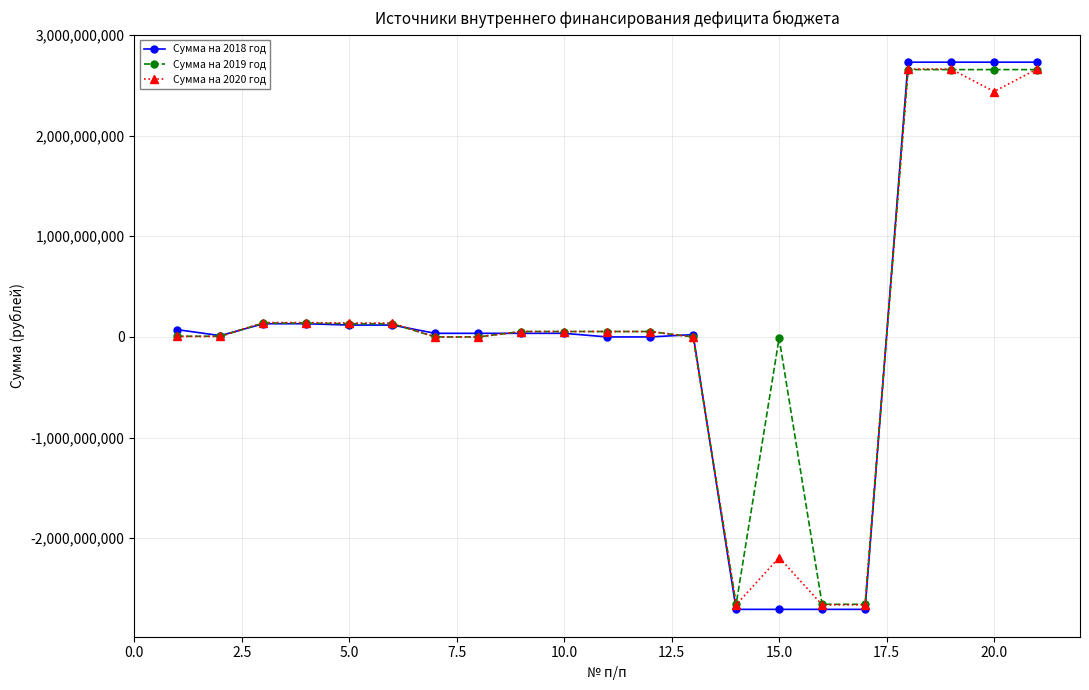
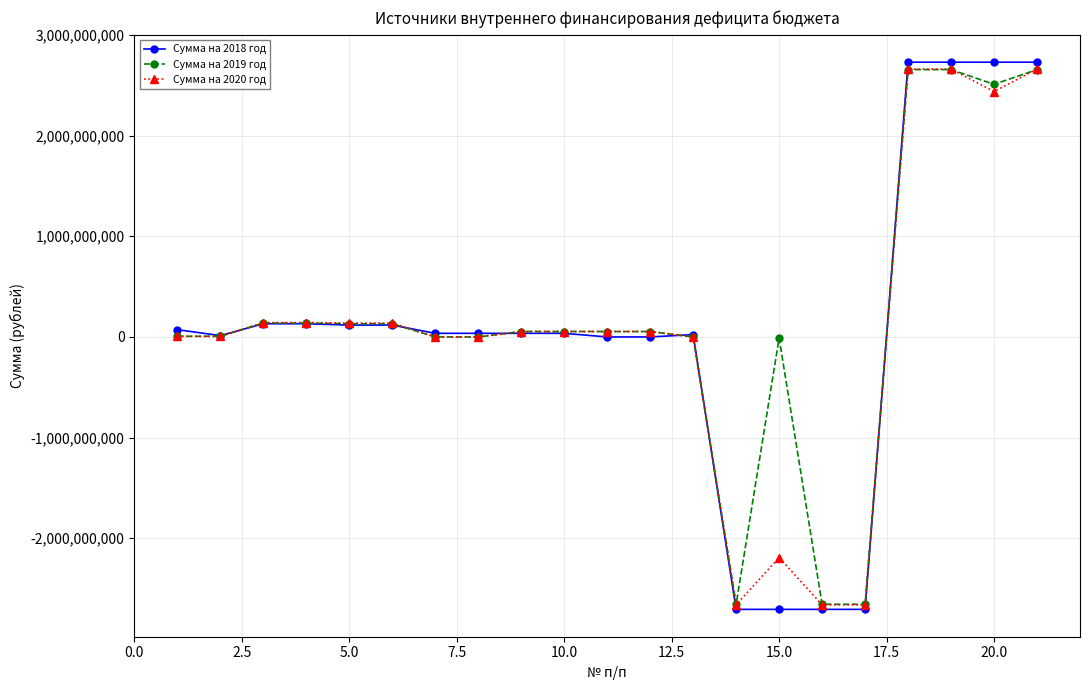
  {
    "Сумма на 2018 год": {
      "15.0": "-2,710,000,000",
      "20.0": "2,730,000,000"
    },
    "Сумма на 2019 год": {
      "15.0": "-10,000,000",
-     "20.0": "2,660,000,000"
+     "20.0": "2,510,000,000"
    },
    "Сумма на 2020 год": {
      "15.0": "-2,190,000,000",
      "20.0": "2,440,000,000"
    }
  }
